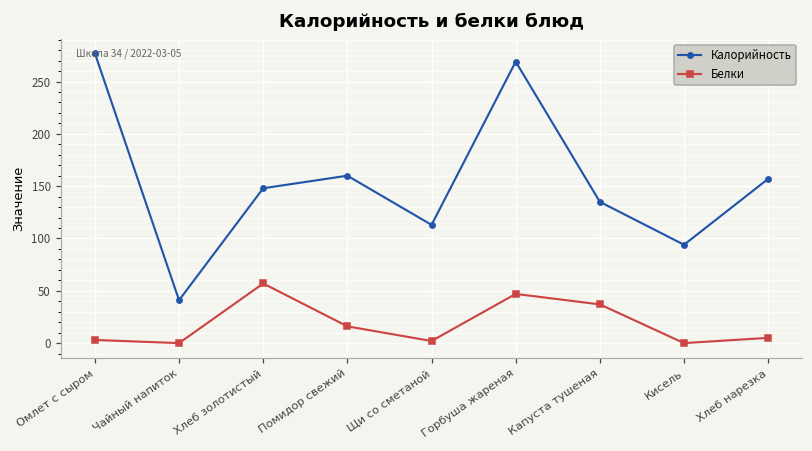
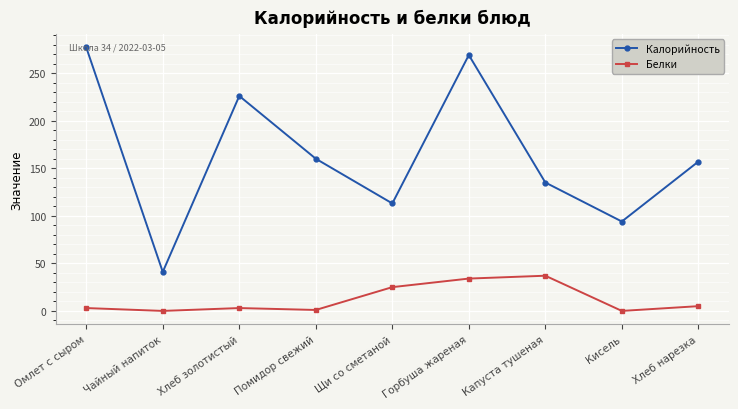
  {
    "Калорийность": {
      "Чайный напиток": 40,
-     "Хлеб золотистый": 150,
+     "Хлеб золотистый": 230,
      "Помидор свежий": 160,
      "Щи со сметаной": 110,
      "Горбуша жареная": 270,
      "Капуста тушеная": 140,
      "Кисель": 90,
      "Хлеб нарезка": 160
    },
    "Белки": {
      "Омлет с сыром": 0,
      "Чайный напиток": 0,
-     "Хлеб золотистый": 60,
-     "Помидор свежий": 20,
-     "Щи со сметаной": 0,
-     "Горбуша жареная": 50,
+     "Хлеб золотистый": 0,
+     "Помидор свежий": 0,
+     "Щи со сметаной": 30,
+     "Горбуша жареная": 30,
      "Капуста тушеная": 40,
      "Кисель": 0,
      "Хлеб нарезка": 10
    }
  }
